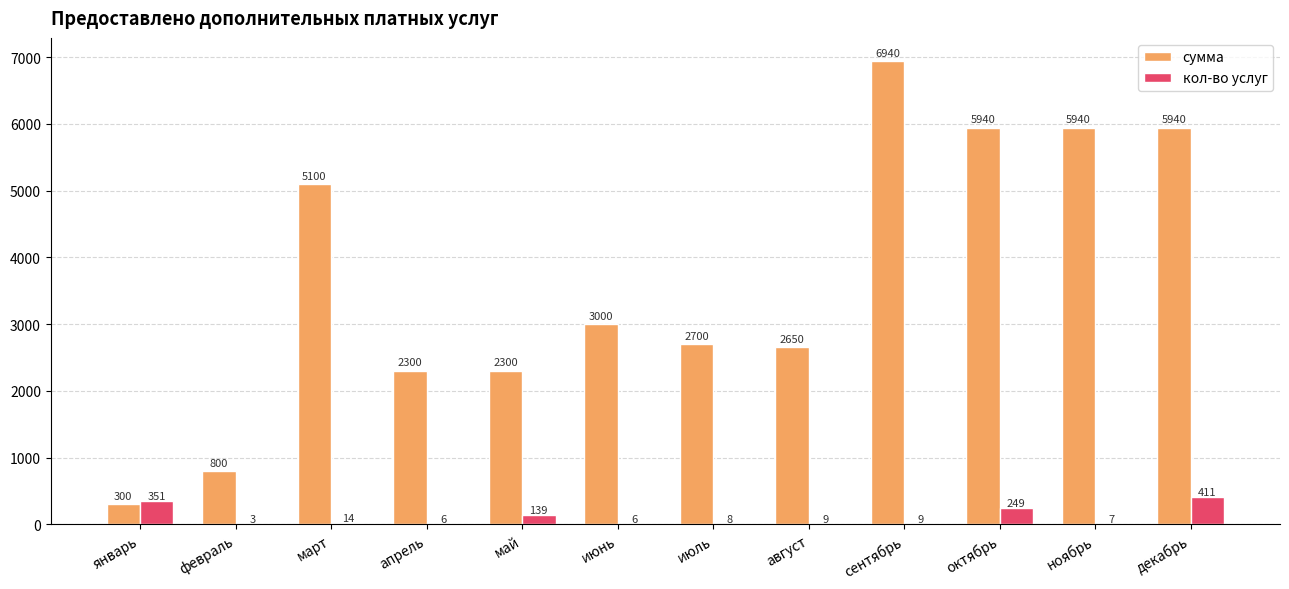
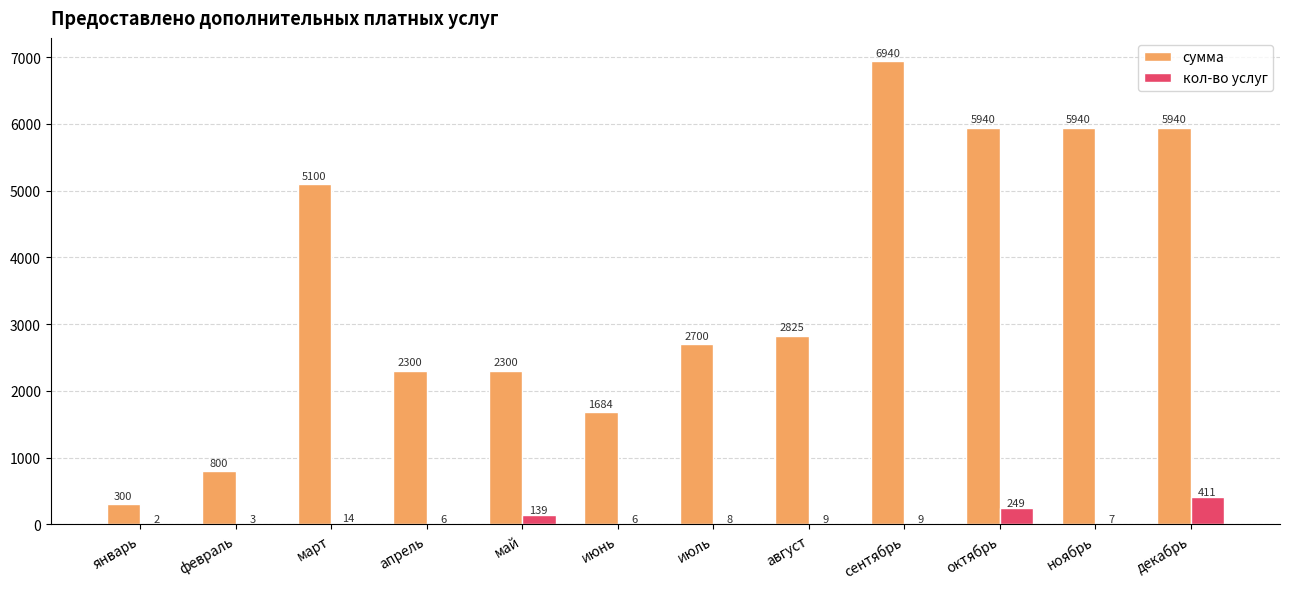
  {
    "сумма": {
      "январь": 300,
      "февраль": 800,
      "март": 5100,
      "апрель": 2300,
      "май": 2300,
-     "июнь": 3000,
+     "июнь": 1684,
      "июль": 2700,
-     "август": 2650,
+     "август": 2825,
      "сентябрь": 6940,
      "октябрь": 5940,
      "ноябрь": 5940,
      "декабрь": 5940
    },
    "кол-во услуг": {
-     "январь": 351,
+     "январь": 2,
      "февраль": 3,
      "март": 14,
      "апрель": 6,
      "май": 139,
      "июнь": 6,
      "июль": 8,
      "август": 9,
      "сентябрь": 9,
      "октябрь": 249,
      "ноябрь": 7,
      "декабрь": 411
    }
  }
